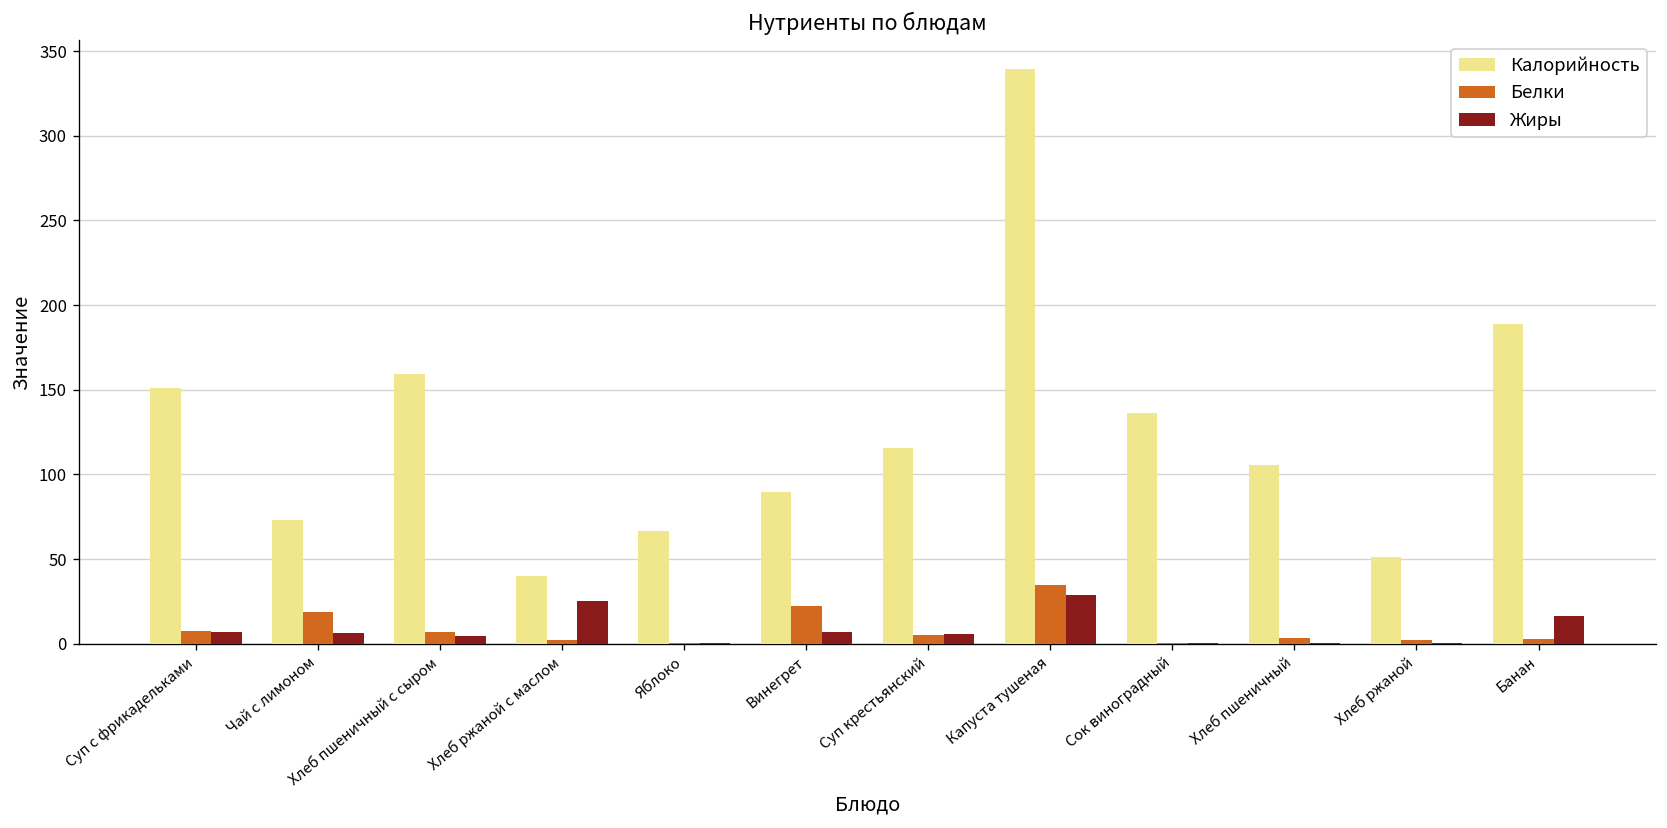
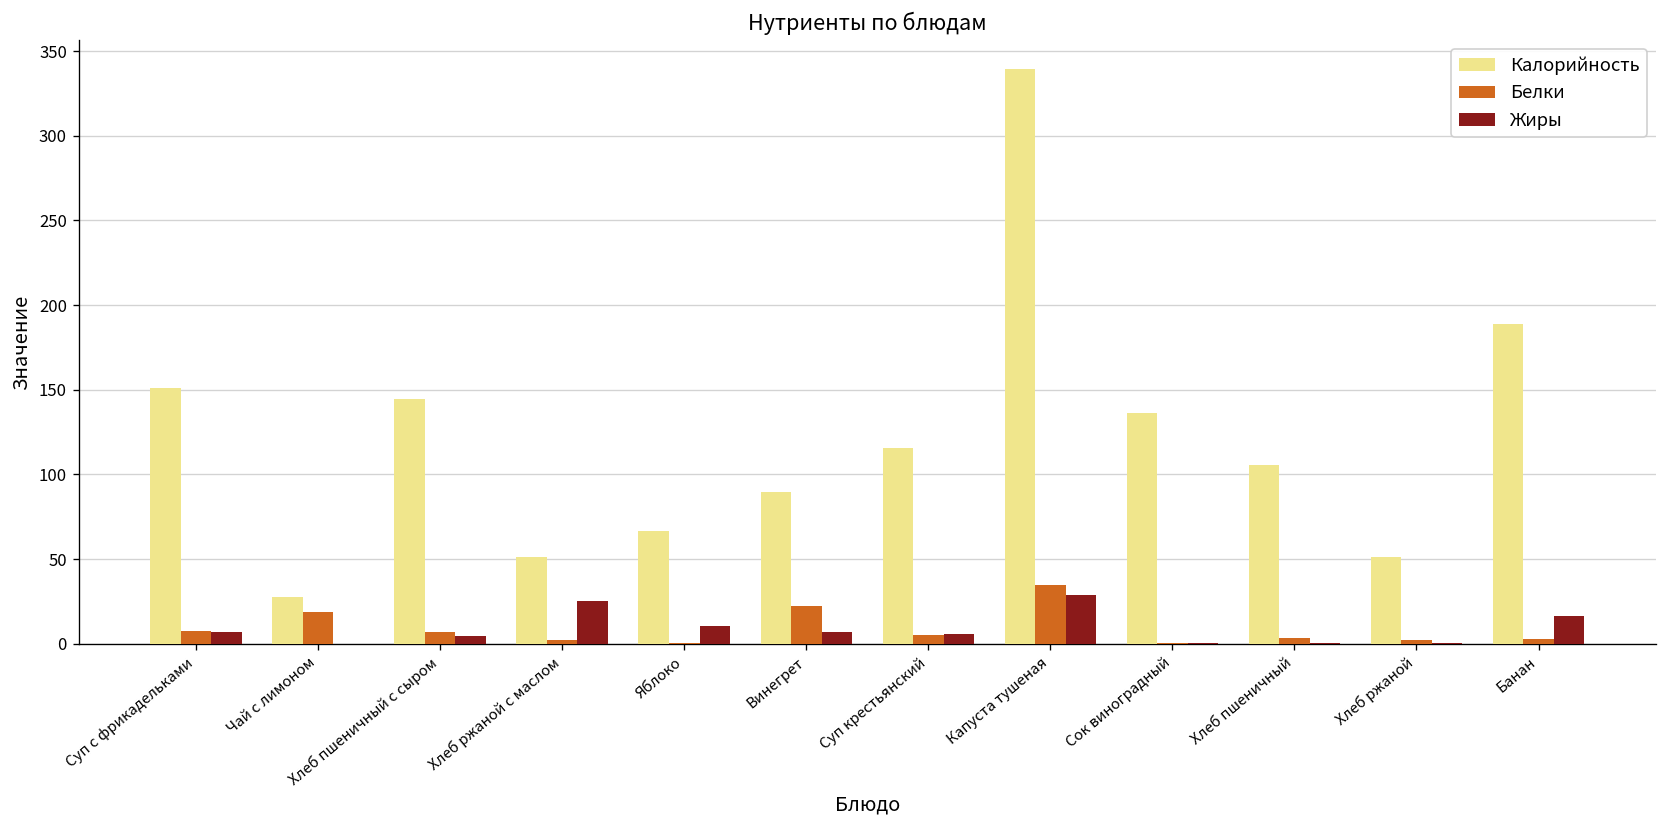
  {
    "Калорийность": {
      "Суп с фрикадельками": 151,
-     "Чай с лимоном": 73,
-     "Хлеб пшеничный с сыром": 160,
-     "Хлеб ржаной с маслом": 40,
+     "Чай с лимоном": 28,
+     "Хлеб пшеничный с сыром": 145,
+     "Хлеб ржаной с маслом": 51,
      "Яблоко": 67,
      "Винегрет": 90,
      "Суп крестьянский": 116,
      "Капуста тушеная": 339,
      "Сок виноградный": 136,
      "Хлеб пшеничный": 106,
      "Хлеб ржаной": 51,
      "Банан": 189
    },
    "Белки": {
      "Суп с фрикадельками": 8,
      "Чай с лимоном": 19,
      "Хлеб пшеничный с сыром": 7,
      "Хлеб ржаной с маслом": 2,
      "Винегрет": 22,
      "Суп крестьянский": 5,
      "Капуста тушеная": 35,
      "Хлеб пшеничный": 3,
      "Хлеб ржаной": 2,
      "Банан": 3
    },
    "Жиры": {
      "Суп с фрикадельками": 7,
-     "Чай с лимоном": 7,
+     "Чай с лимоном": 0,
      "Хлеб пшеничный с сыром": 5,
      "Хлеб ржаной с маслом": 25,
-     "Яблоко": 1,
+     "Яблоко": 11,
      "Винегрет": 7,
      "Суп крестьянский": 6,
      "Капуста тушеная": 29,
      "Банан": 16
    }
  }
